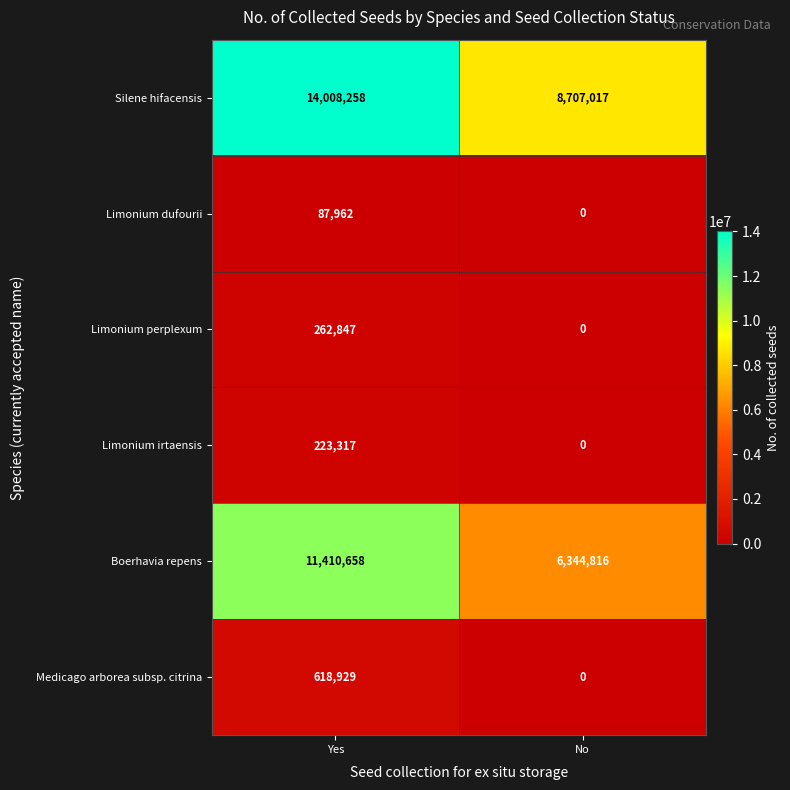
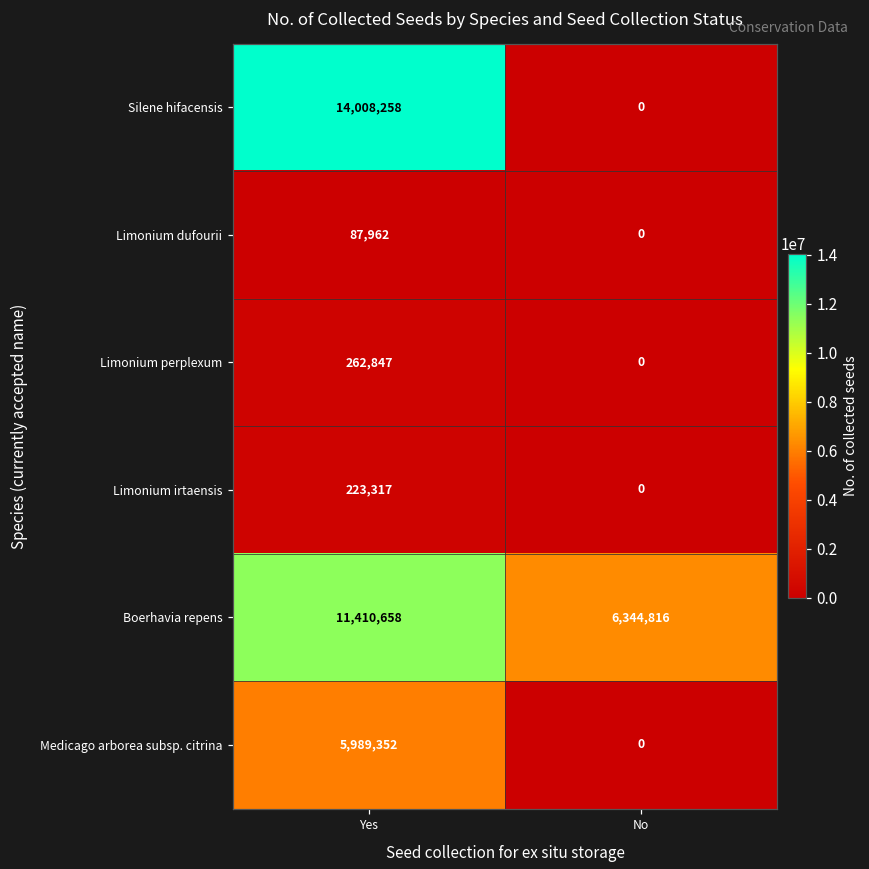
  {
    "Silene hifacensis": {
      "Yes": "14,008,258",
-     "No": "8,707,017"
+     "No": "0"
    },
    "Limonium dufourii": {
      "Yes": "87,962",
      "No": "0"
    },
    "Limonium perplexum": {
      "Yes": "262,847",
      "No": "0"
    },
    "Limonium irtaensis": {
      "Yes": "223,317",
      "No": "0"
    },
    "Boerhavia repens": {
      "Yes": "11,410,658",
      "No": "6,344,816"
    },
    "Medicago arborea subsp. citrina": {
-     "Yes": "618,929",
+     "Yes": "5,989,352",
      "No": "0"
    }
  }
